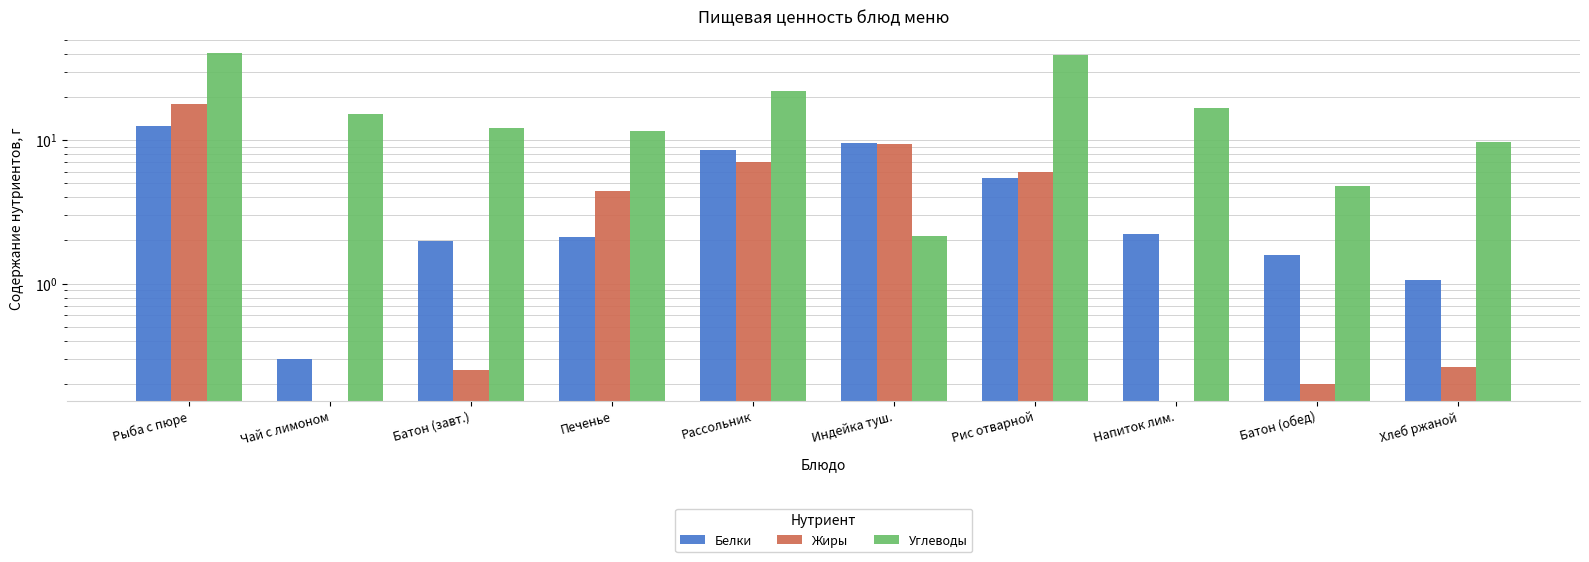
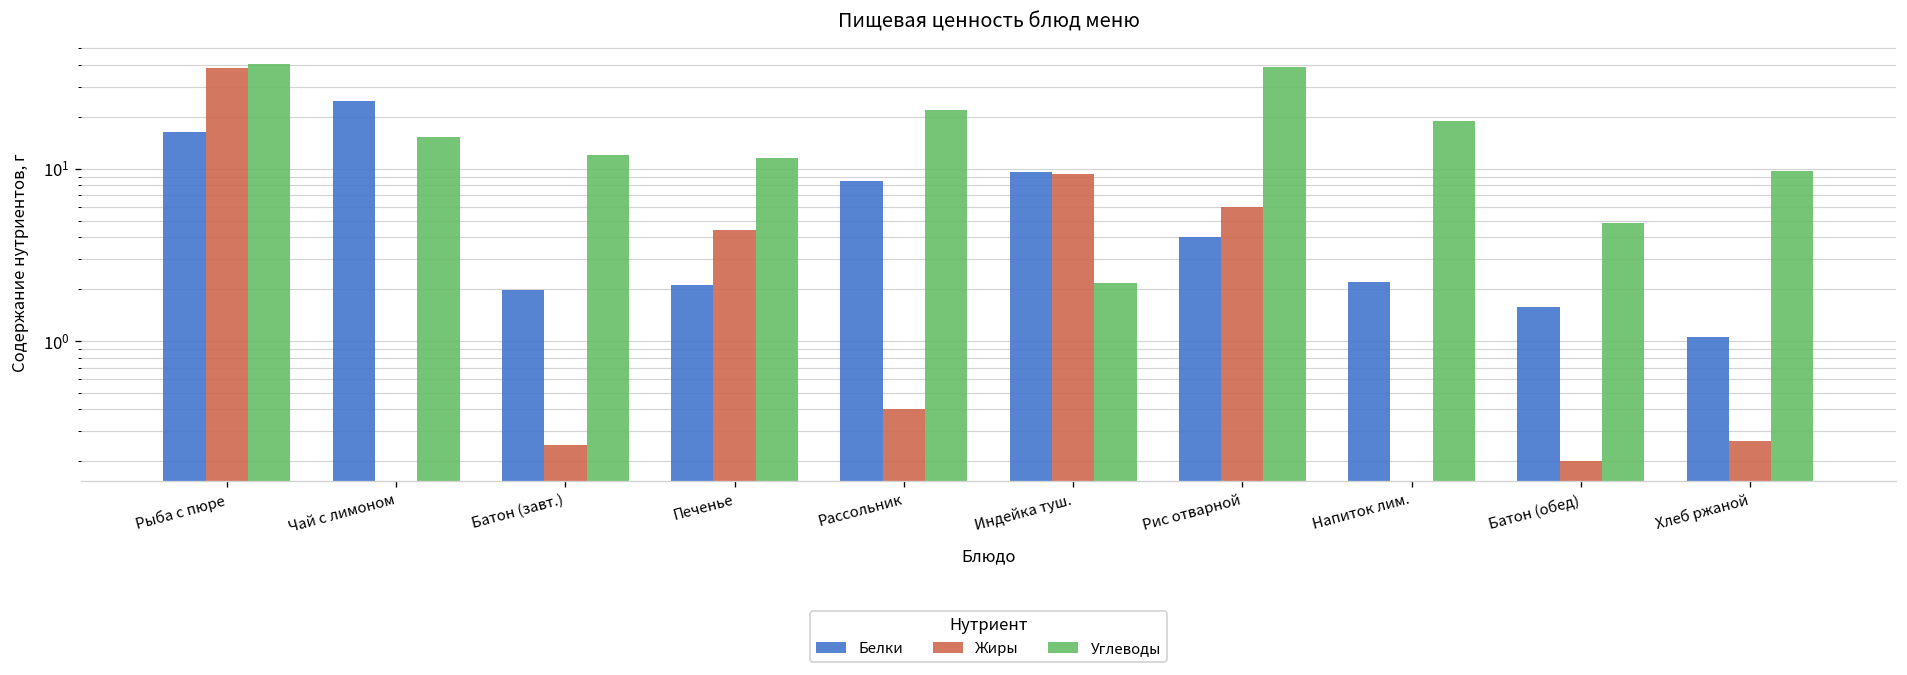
  {
    "Белки": {
-     "Рыба с пюре": 13,
-     "Чай с лимоном": 0.3,
+     "Рыба с пюре": 16,
+     "Чай с лимоном": 25,
      "Батон (завт.)": 2.0,
      "Печенье": 2.1,
      "Рассольник": 9,
      "Индейка туш.": 10,
-     "Рис отварной": 5.4,
+     "Рис отварной": 4.0,
      "Напиток лим.": 2.2,
      "Батон (обед)": 1.6,
      "Хлеб ржаной": 1.1
    },
    "Жиры": {
-     "Рыба с пюре": 18,
+     "Рыба с пюре": 39,
      "Батон (завт.)": 0.25,
      "Печенье": 4.4,
-     "Рассольник": 7,
+     "Рассольник": 0.4,
      "Индейка туш.": 9,
      "Рис отварной": 6.0,
      "Батон (обед)": 0.2,
      "Хлеб ржаной": 0.26
    },
    "Углеводы": {
      "Рыба с пюре": 41,
      "Чай с лимоном": 15,
      "Батон (завт.)": 12,
      "Печенье": 12,
      "Рассольник": 22,
      "Индейка туш.": 2.2,
      "Рис отварной": 39,
-     "Напиток лим.": 17,
+     "Напиток лим.": 19,
      "Батон (обед)": 5,
      "Хлеб ржаной": 10
    }
  }
